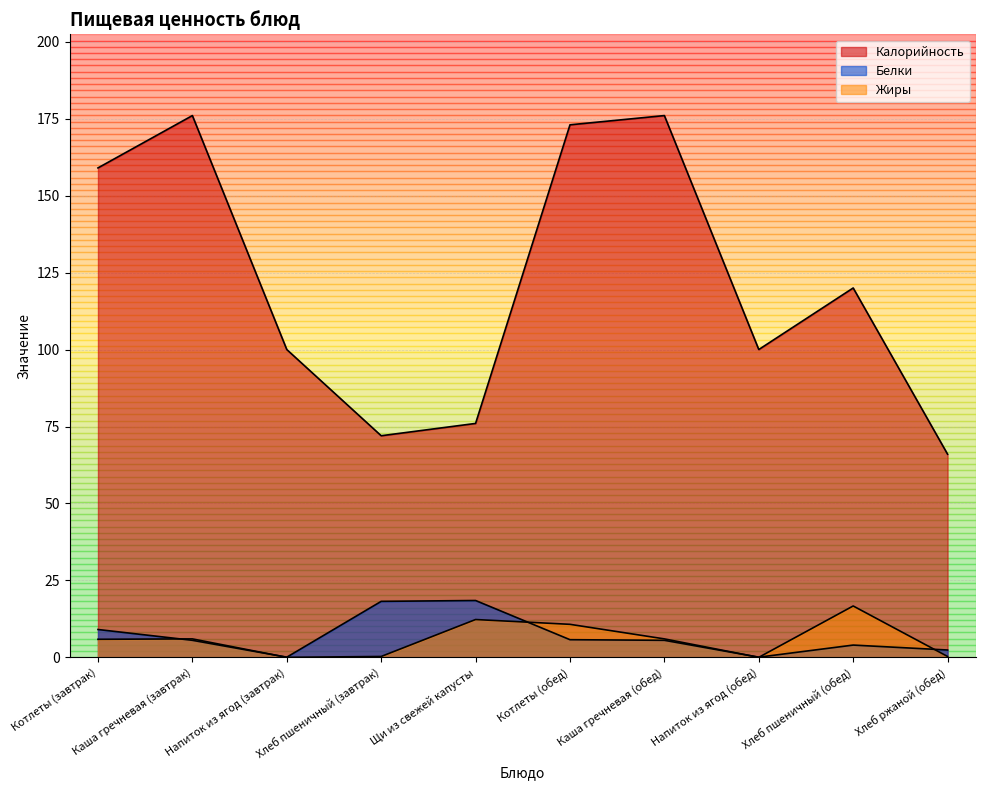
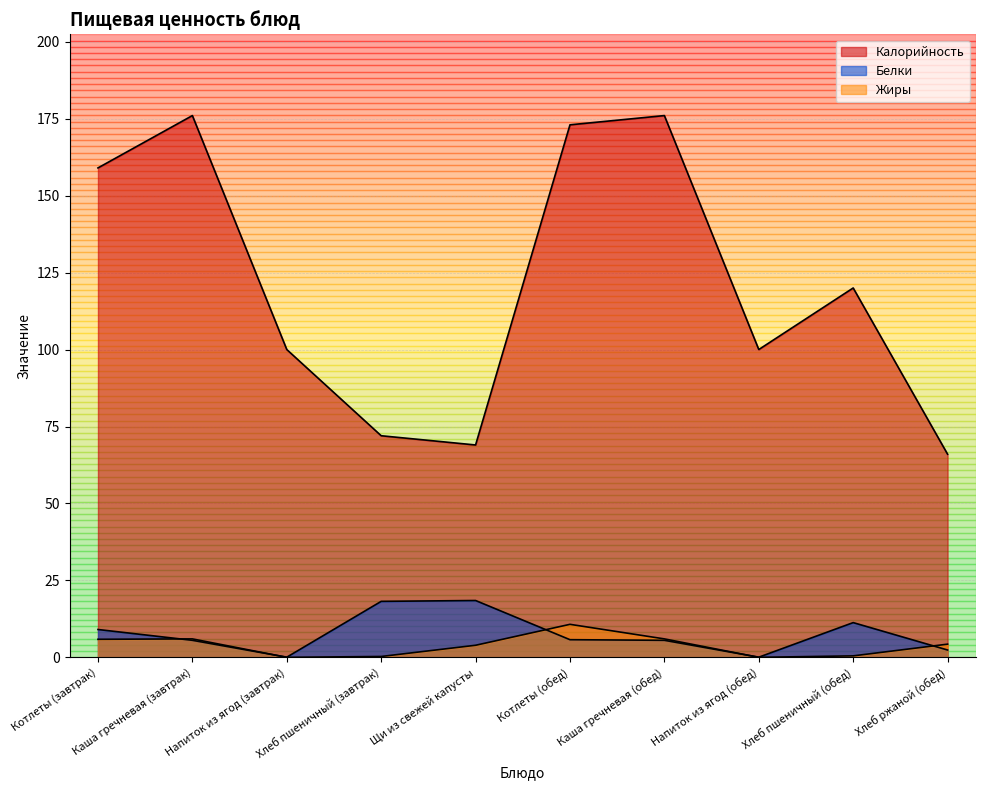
  {
    "Калорийность": {
      "Котлеты (завтрак)": 159,
      "Каша гречневая (завтрак)": 176,
      "Напиток из ягод (завтрак)": 100,
      "Хлеб пшеничный (завтрак)": 72,
-     "Щи из свежей капусты": 76,
+     "Щи из свежей капусты": 69,
      "Котлеты (обед)": 173,
      "Каша гречневая (обед)": 176,
      "Напиток из ягод (обед)": 100,
      "Хлеб пшеничный (обед)": 120,
      "Хлеб ржаной (обед)": 66
    },
    "Белки": {
      "Котлеты (завтрак)": 9,
      "Хлеб пшеничный (завтрак)": 18,
      "Щи из свежей капусты": 18,
      "Котлеты (обед)": 6,
-     "Хлеб пшеничный (обед)": 4,
+     "Хлеб пшеничный (обед)": 11,
      "Хлеб ржаной (обед)": 2
    },
    "Жиры": {
      "Котлеты (завтрак)": 6,
      "Хлеб пшеничный (завтрак)": 0,
-     "Щи из свежей капусты": 12,
+     "Щи из свежей капусты": 4,
      "Котлеты (обед)": 11,
-     "Хлеб пшеничный (обед)": 17,
-     "Хлеб ржаной (обед)": 0
+     "Хлеб пшеничный (обед)": 1,
+     "Хлеб ржаной (обед)": 4
    }
  }
